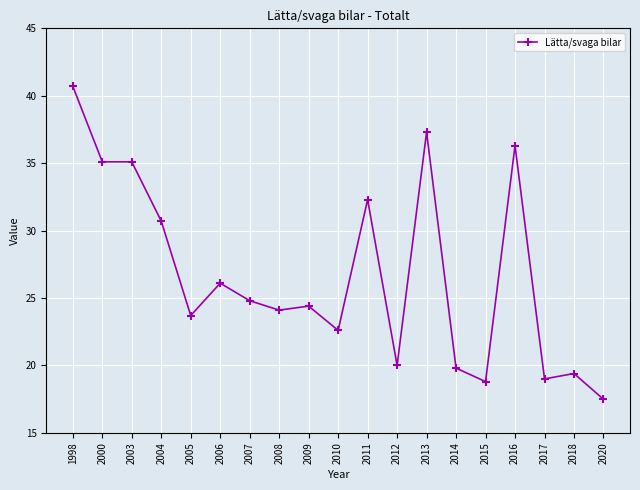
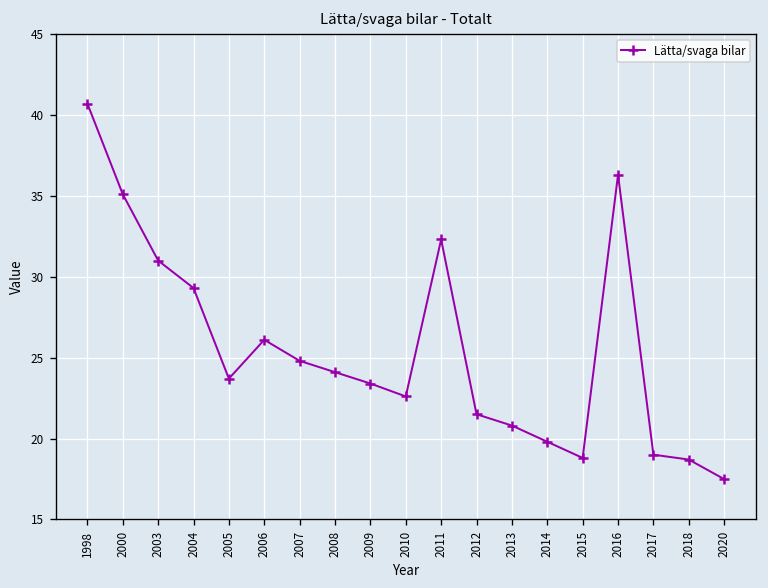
  {
    "1998": 40.7,
    "2000": 35.1,
-   "2003": 35.1,
-   "2004": 30.7,
+   "2003": 31.0,
+   "2004": 29.3,
    "2005": 23.7,
    "2006": 26.1,
    "2007": 24.8,
    "2008": 24.1,
-   "2009": 24.4,
+   "2009": 23.4,
    "2010": 22.6,
    "2011": 32.3,
-   "2012": 20.0,
-   "2013": 37.3,
+   "2012": 21.5,
+   "2013": 20.8,
    "2014": 19.8,
    "2015": 18.8,
    "2016": 36.3,
    "2017": 19.0,
-   "2018": 19.4,
+   "2018": 18.7,
    "2020": 17.5
  }
